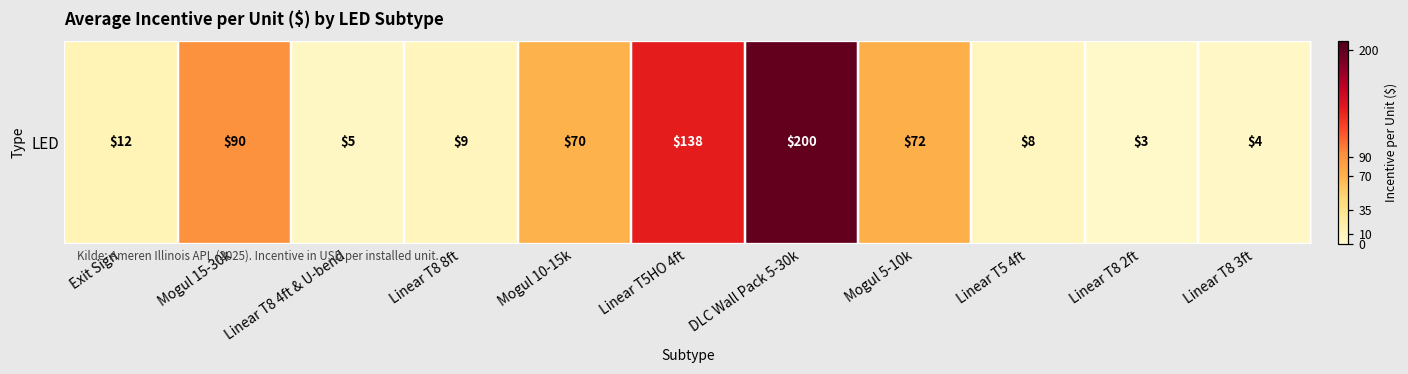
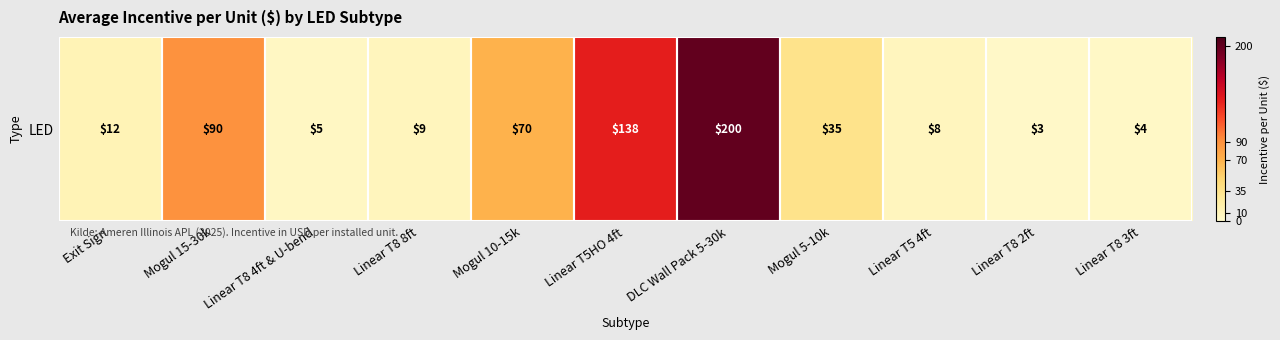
  {
    "LED": {
      "Exit Sign": "$12",
      "Mogul 15-30k": "$90",
      "Linear T8 4ft & U-bend": "$5",
      "Linear T8 8ft": "$9",
      "Mogul 10-15k": "$70",
      "Linear T5HO 4ft": "$138",
      "DLC Wall Pack 5-30k": "$200",
-     "Mogul 5-10k": "$72",
+     "Mogul 5-10k": "$35",
      "Linear T5 4ft": "$8",
      "Linear T8 2ft": "$3",
      "Linear T8 3ft": "$4"
    }
  }
